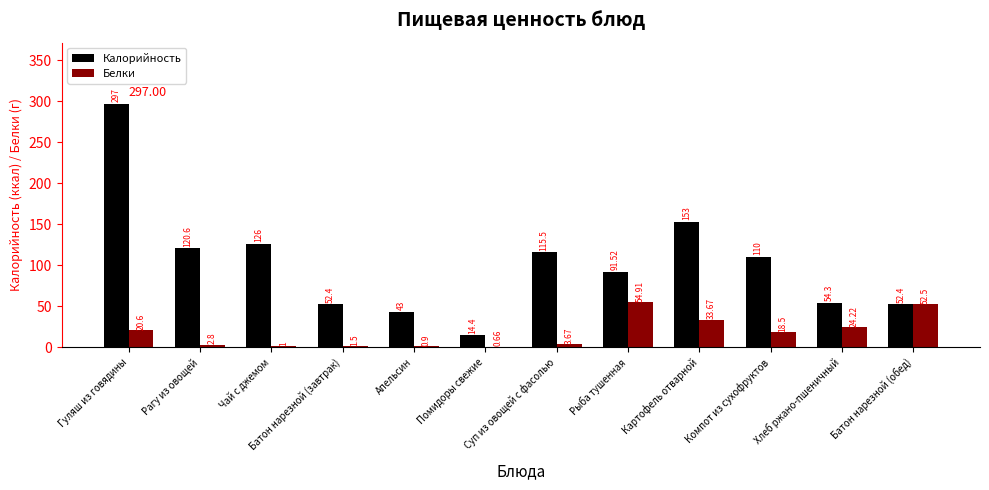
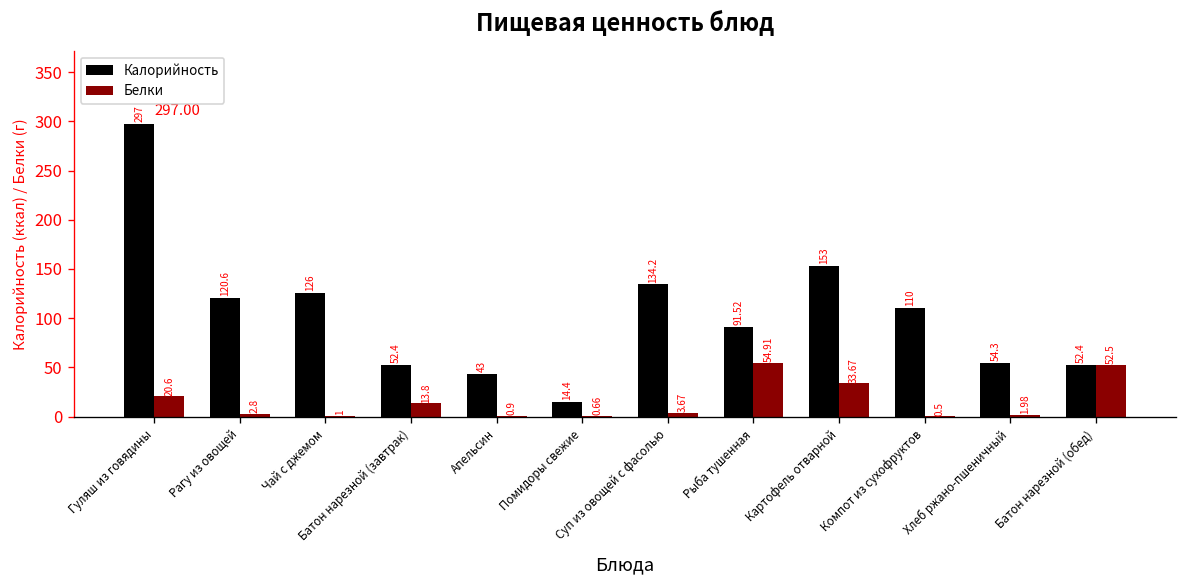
  {
    "Калорийность": {
      "Гуляш из говядины": 297,
      "Рагу из овощей": 120.6,
      "Чай с джемом": 126,
      "Батон нарезной (завтрак)": 52.4,
      "Апельсин": 43,
      "Помидоры свежие": 14.4,
-     "Суп из овощей с фасолью": 115.5,
+     "Суп из овощей с фасолью": 134.2,
      "Рыба тушенная": 91.52,
      "Картофель отварной": 153,
      "Компот из сухофруктов": 110,
      "Хлеб ржано-пшеничный": 54.3,
      "Батон нарезной (обед)": 52.4
    },
    "Белки": {
      "Гуляш из говядины": 20.6,
      "Рагу из овощей": 2.8,
      "Чай с джемом": 1,
-     "Батон нарезной (завтрак)": 1.5,
+     "Батон нарезной (завтрак)": 13.8,
      "Апельсин": 0.9,
      "Помидоры свежие": 0.66,
      "Суп из овощей с фасолью": 3.67,
      "Рыба тушенная": 54.91,
      "Картофель отварной": 33.67,
-     "Компот из сухофруктов": 18.5,
-     "Хлеб ржано-пшеничный": 24.22,
+     "Компот из сухофруктов": 0.5,
+     "Хлеб ржано-пшеничный": 1.98,
      "Батон нарезной (обед)": 52.5
    }
  }
